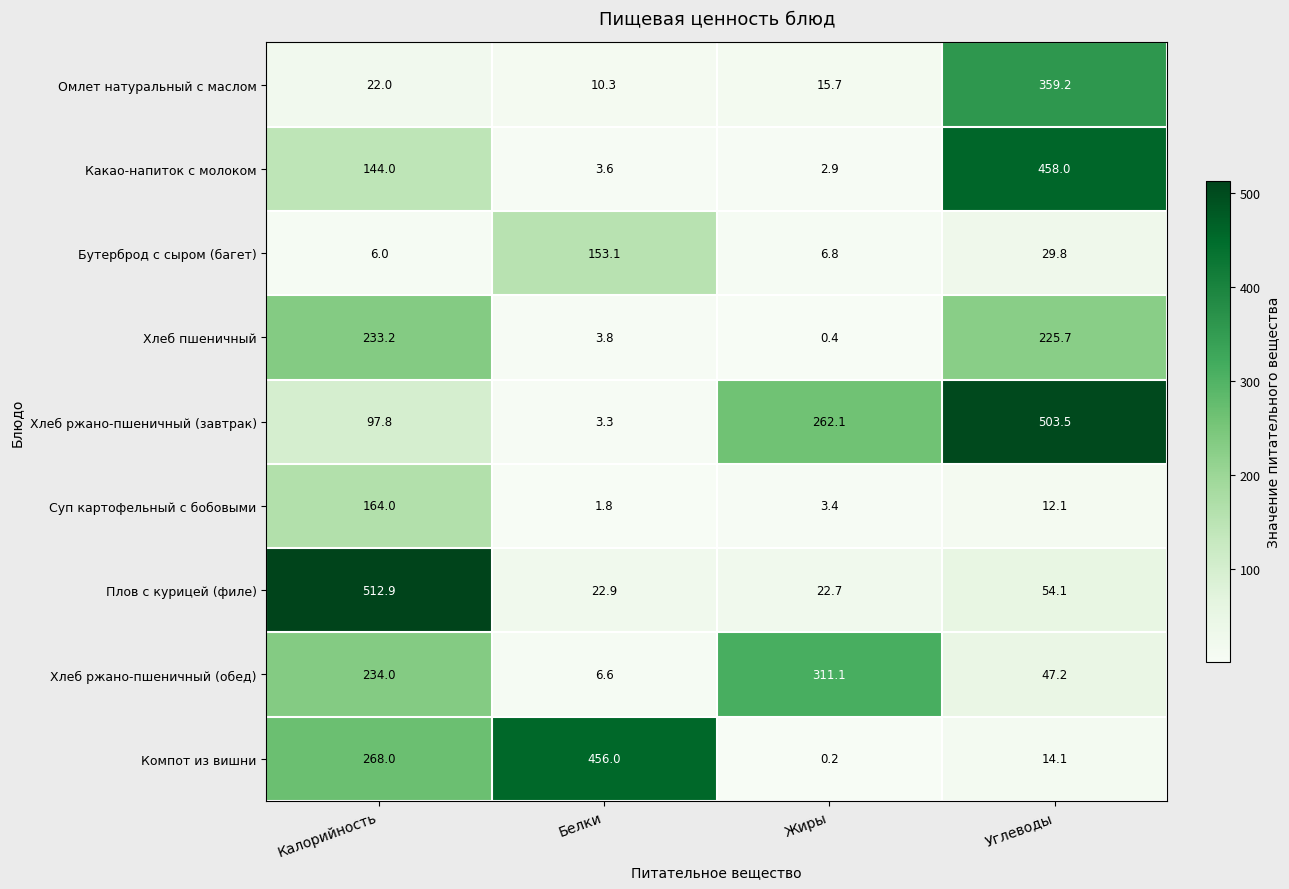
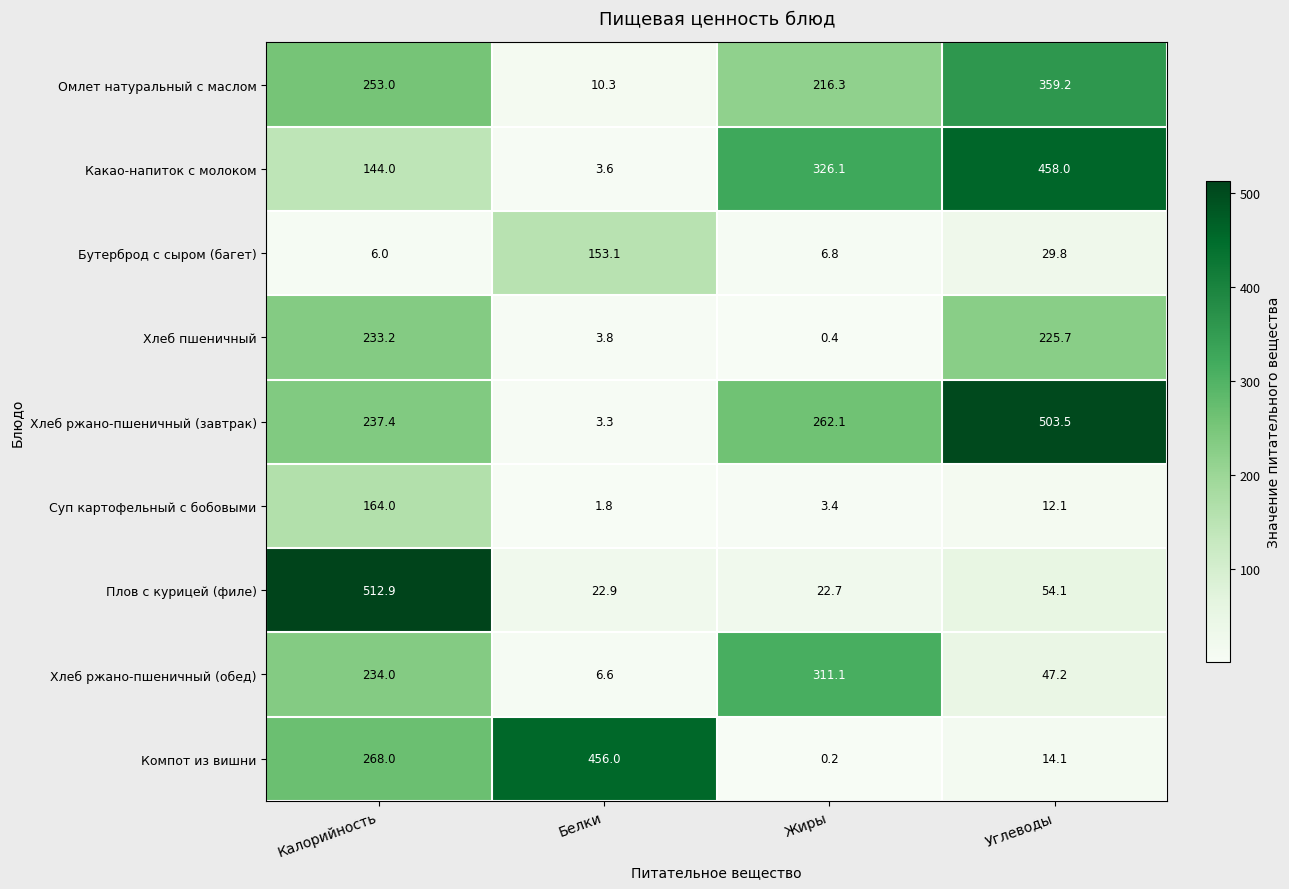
  {
    "Омлет натуральный с маслом": {
-     "Калорийность": 22.0,
+     "Калорийность": 253.0,
      "Белки": 10.3,
-     "Жиры": 15.7,
+     "Жиры": 216.3,
      "Углеводы": 359.2
    },
    "Какао-напиток с молоком": {
      "Калорийность": 144.0,
      "Белки": 3.6,
-     "Жиры": 2.9,
+     "Жиры": 326.1,
      "Углеводы": 458.0
    },
    "Бутерброд с сыром (багет)": {
      "Калорийность": 6.0,
      "Белки": 153.1,
      "Жиры": 6.8,
      "Углеводы": 29.8
    },
    "Хлеб пшеничный": {
      "Калорийность": 233.2,
      "Белки": 3.8,
      "Жиры": 0.4,
      "Углеводы": 225.7
    },
    "Хлеб ржано-пшеничный (завтрак)": {
-     "Калорийность": 97.8,
+     "Калорийность": 237.4,
      "Белки": 3.3,
      "Жиры": 262.1,
      "Углеводы": 503.5
    },
    "Суп картофельный с бобовыми": {
      "Калорийность": 164.0,
      "Белки": 1.8,
      "Жиры": 3.4,
      "Углеводы": 12.1
    },
    "Плов с курицей (филе)": {
      "Калорийность": 512.9,
      "Белки": 22.9,
      "Жиры": 22.7,
      "Углеводы": 54.1
    },
    "Хлеб ржано-пшеничный (обед)": {
      "Калорийность": 234.0,
      "Белки": 6.6,
      "Жиры": 311.1,
      "Углеводы": 47.2
    },
    "Компот из вишни": {
      "Калорийность": 268.0,
      "Белки": 456.0,
      "Жиры": 0.2,
      "Углеводы": 14.1
    }
  }
